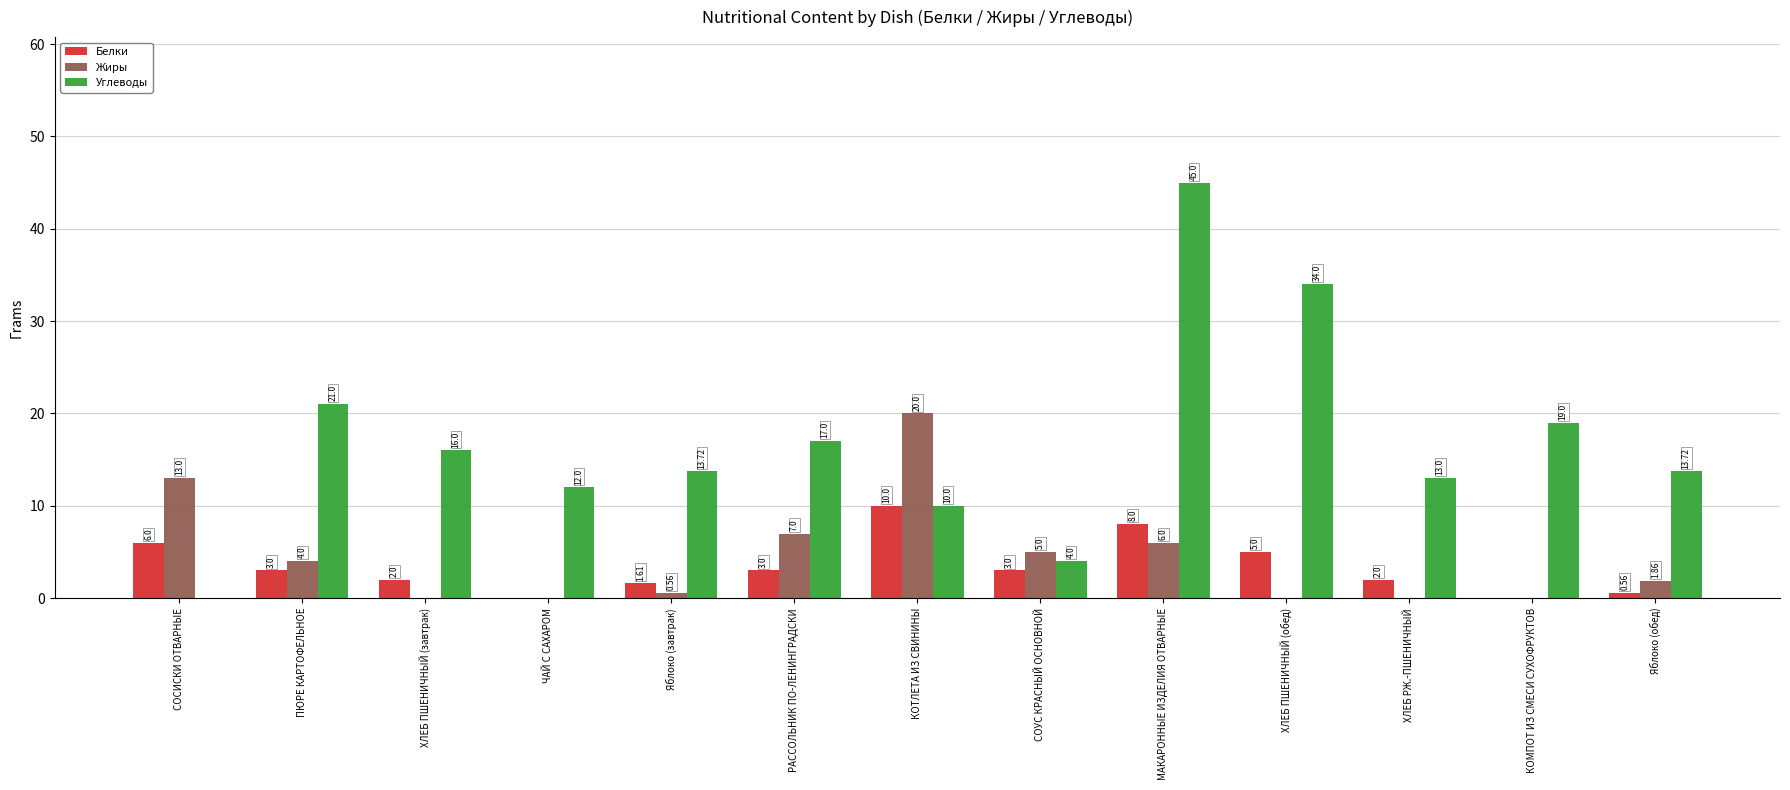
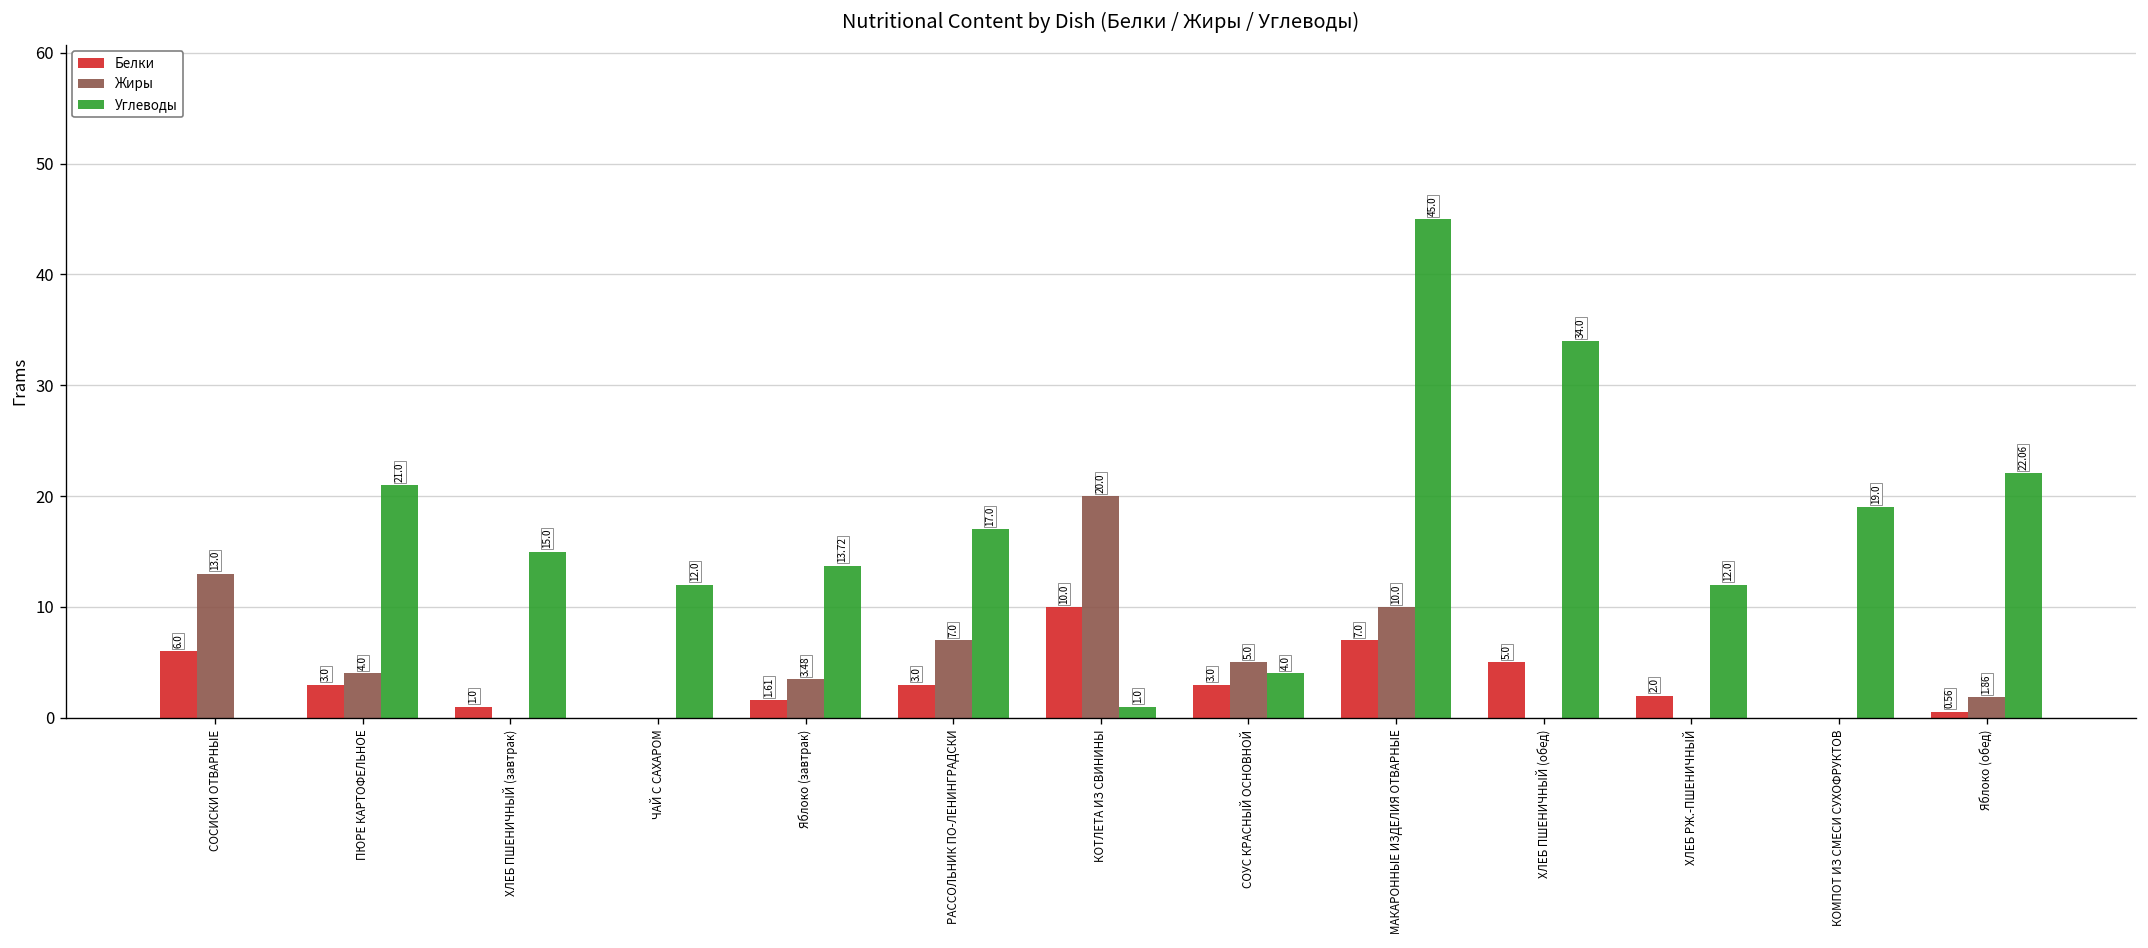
  {
    "Белки": {
-     "ХЛЕБ ПШЕНИЧНЫЙ (завтрак)": 2.0,
-     "МАКАРОННЫЕ ИЗДЕЛИЯ ОТВАРНЫЕ": 8.0
+     "ХЛЕБ ПШЕНИЧНЫЙ (завтрак)": 1.0,
+     "МАКАРОННЫЕ ИЗДЕЛИЯ ОТВАРНЫЕ": 7.0
    },
    "Жиры": {
-     "Яблоко (завтрак)": 0.56,
-     "МАКАРОННЫЕ ИЗДЕЛИЯ ОТВАРНЫЕ": 6.0
+     "Яблоко (завтрак)": 3.48,
+     "МАКАРОННЫЕ ИЗДЕЛИЯ ОТВАРНЫЕ": 10.0
    },
    "Углеводы": {
-     "ХЛЕБ ПШЕНИЧНЫЙ (завтрак)": 16.0,
-     "КОТЛЕТА ИЗ СВИНИНЫ": 10.0,
-     "ХЛЕБ РЖ.-ПШЕНИЧНЫЙ": 13.0,
-     "Яблоко (обед)": 13.72
+     "ХЛЕБ ПШЕНИЧНЫЙ (завтрак)": 15.0,
+     "КОТЛЕТА ИЗ СВИНИНЫ": 1.0,
+     "ХЛЕБ РЖ.-ПШЕНИЧНЫЙ": 12.0,
+     "Яблоко (обед)": 22.06
    }
  }
